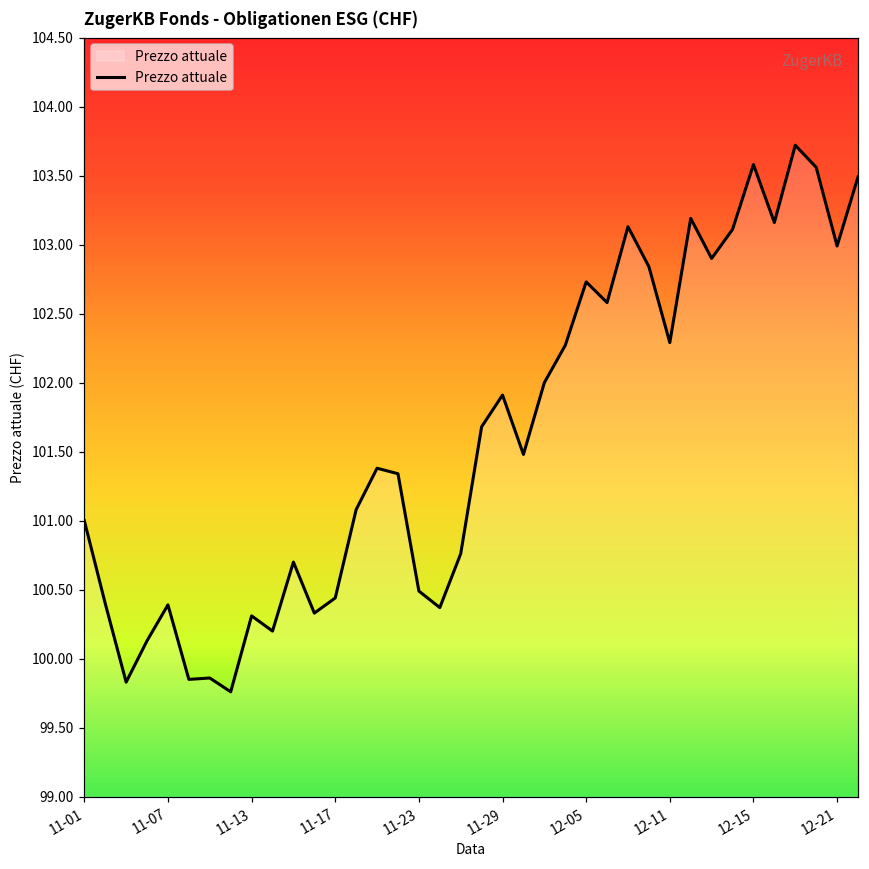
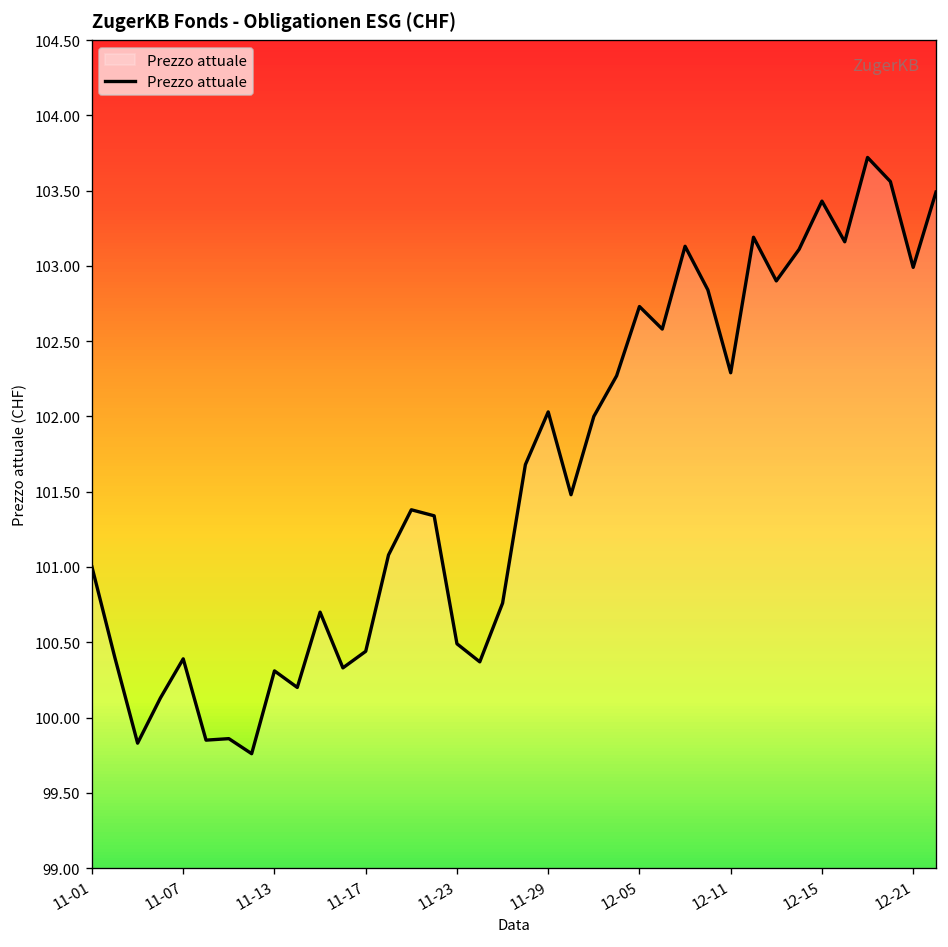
  {
    "11-01": 101.00,
    "11-07": 100.39,
    "11-13": 100.31,
    "11-17": 100.44,
    "11-23": 100.49,
-   "11-29": 101.91,
+   "11-29": 102.03,
    "12-05": 102.73,
    "12-11": 102.29,
-   "12-15": 103.58,
+   "12-15": 103.43,
    "12-21": 102.99
  }
